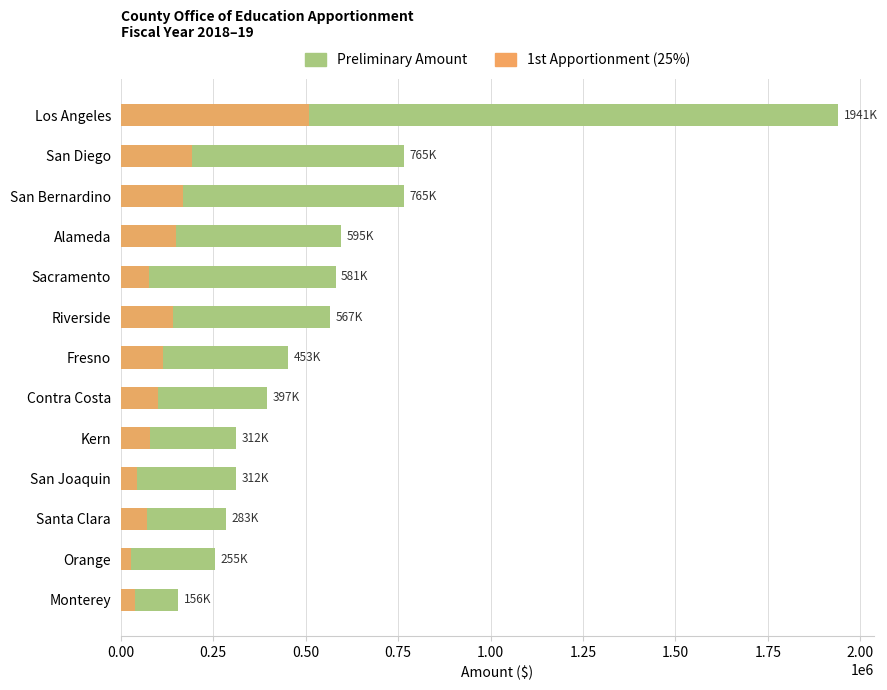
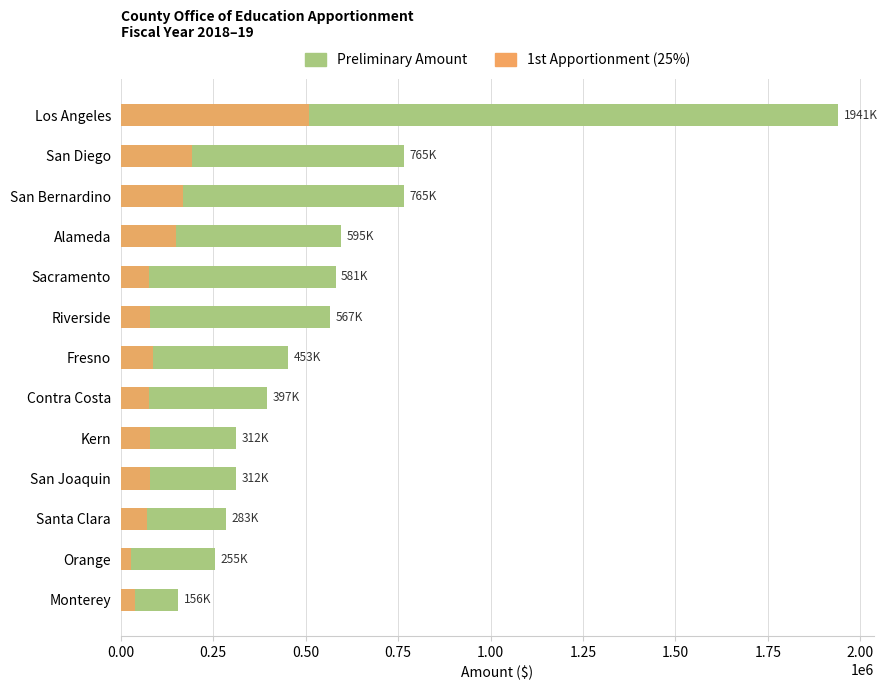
  {
    "Preliminary Amount": {
      "Los Angeles": "1941K",
      "San Diego": "765K",
      "San Bernardino": "765K",
      "Alameda": "595K",
      "Sacramento": "581K",
      "Riverside": "567K",
      "Fresno": "453K",
      "Contra Costa": "397K",
      "Kern": "312K",
      "San Joaquin": "312K",
      "Santa Clara": "283K",
      "Orange": "255K",
      "Monterey": "156K"
    },
    "1st Apportionment (25%)": {
-     "Riverside": "140000",
-     "Fresno": "110000",
-     "Contra Costa": "100000",
-     "San Joaquin": "40000"
+     "Riverside": "80000",
+     "Fresno": "90000",
+     "Contra Costa": "80000",
+     "San Joaquin": "80000"
    }
  }
